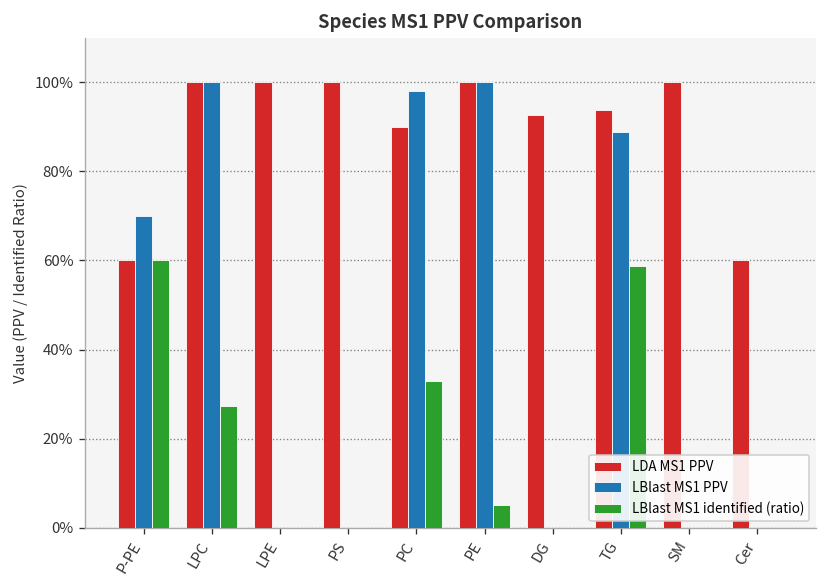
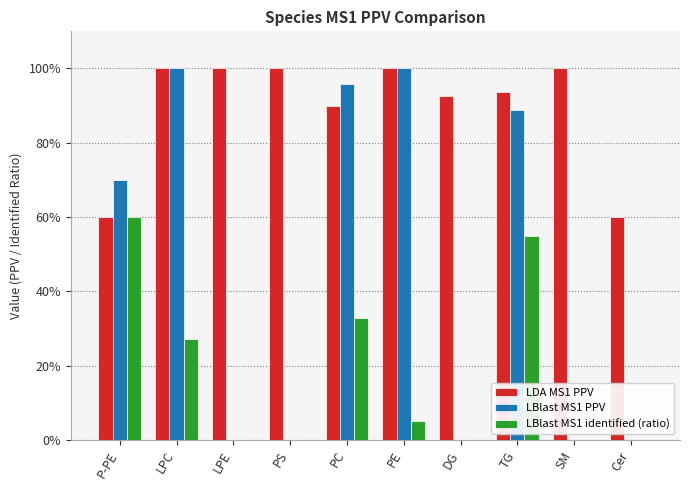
  {
    "LDA MS1 PPV": {
      "P-PE": "60%",
      "LPC": "100%",
      "LPE": "100%",
      "PS": "100%",
      "PC": "90%",
      "PE": "100%",
      "DG": "93%",
      "TG": "94%",
      "SM": "100%",
      "Cer": "60%"
    },
    "LBlast MS1 PPV": {
      "P-PE": "70%",
      "LPC": "100%",
      "LPE": "0%",
      "PS": "0%",
-     "PC": "98%",
+     "PC": "96%",
      "PE": "100%",
      "DG": "0%",
      "TG": "89%",
      "SM": "0%",
      "Cer": "0%"
    },
    "LBlast MS1 identified (ratio)": {
      "P-PE": "60%",
      "LPC": "27%",
      "LPE": "0%",
      "PS": "0%",
      "PC": "33%",
      "PE": "5%",
      "DG": "0%",
-     "TG": "59%",
+     "TG": "55%",
      "SM": "0%",
      "Cer": "0%"
    }
  }
